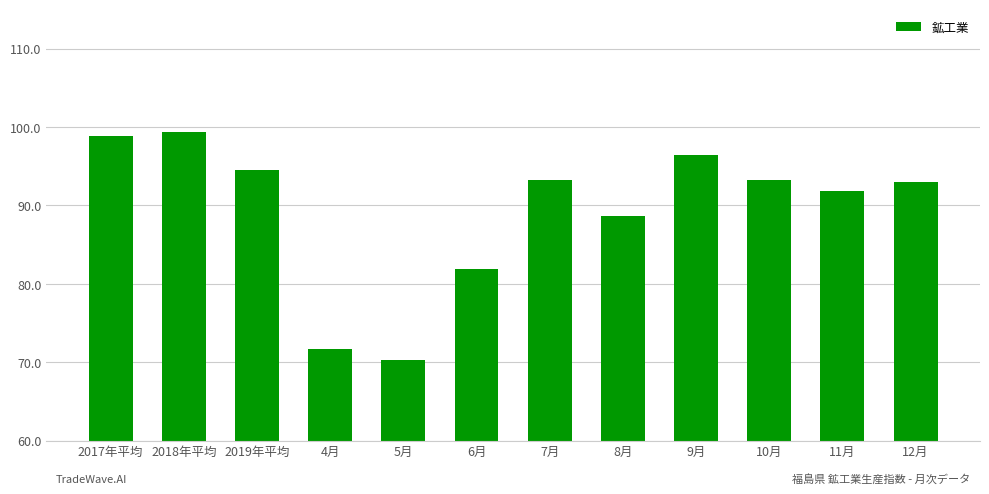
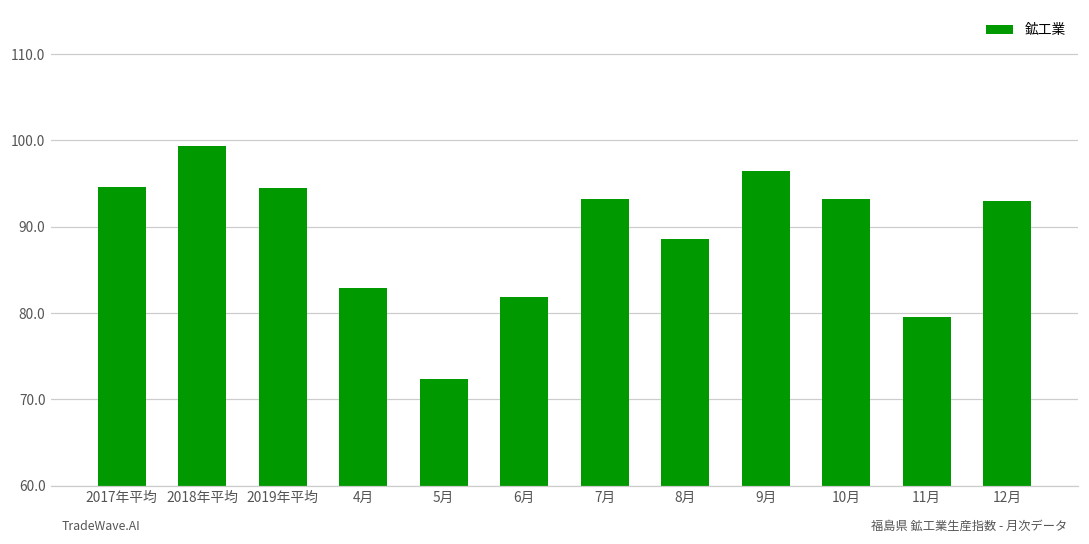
  {
-   "2017年平均": 99,
+   "2017年平均": 95,
    "2018年平均": 99,
    "2019年平均": 95,
-   "4月": 72,
-   "5月": 70,
+   "4月": 83,
+   "5月": 72,
    "6月": 82,
    "7月": 93,
    "8月": 89,
    "9月": 96,
    "10月": 93,
-   "11月": 92,
+   "11月": 80,
    "12月": 93
  }
